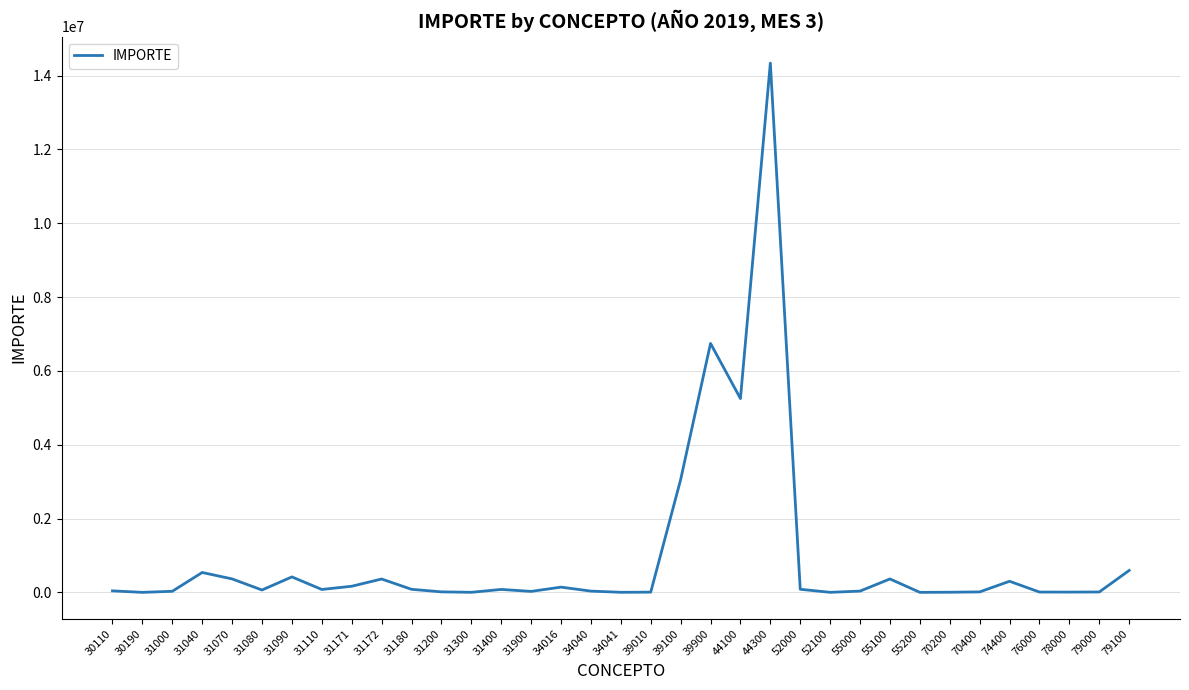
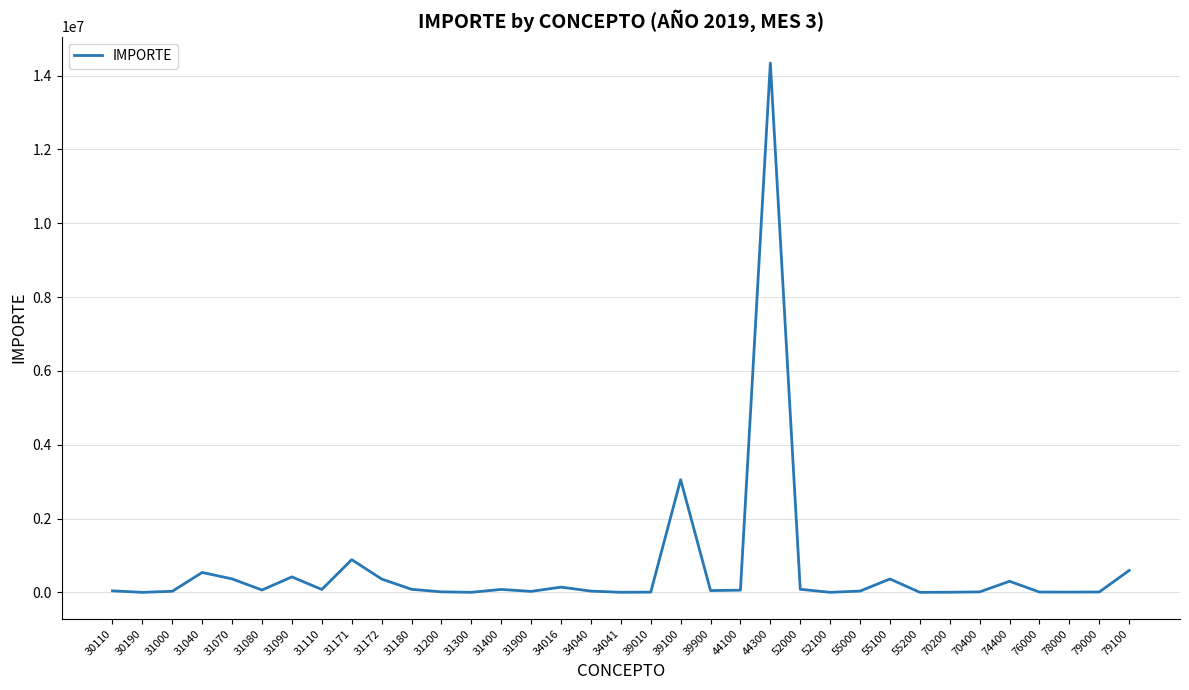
  {
    "30110": 0,
    "30190": 0,
    "31000": 0,
    "31040": 500000,
    "31070": 400000,
    "31080": 100000,
    "31090": 400000,
    "31110": 100000,
-   "31171": 200000,
+   "31171": 900000,
    "31172": 400000,
    "31180": 100000,
    "31200": 0,
    "31300": 0,
    "31400": 100000,
    "31900": 0,
    "34016": 100000,
    "34040": 0,
    "34041": 0,
    "39010": 0,
    "39100": 3100000,
-   "39900": 6700000,
-   "44100": 5300000,
+   "39900": 0,
+   "44100": 100000,
    "44300": 14300000,
    "52000": 100000,
    "52100": 0,
    "55000": 0,
    "55100": 400000,
    "55200": 0,
    "70200": 0,
    "70400": 0,
    "74400": 300000,
    "76000": 0,
    "78000": 0,
    "79000": 0,
    "79100": 600000
  }
